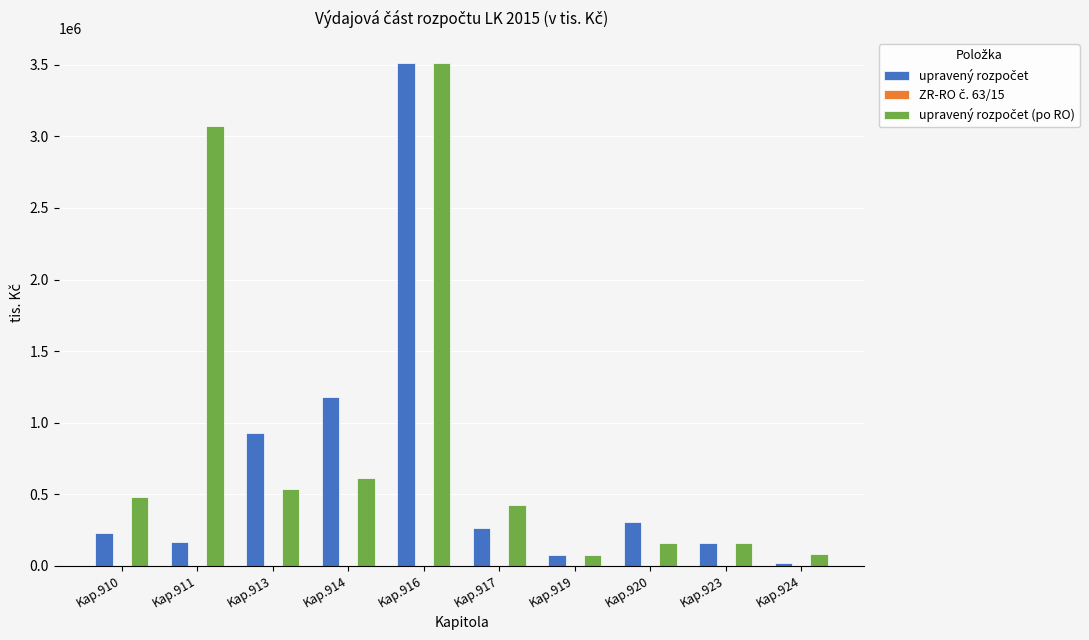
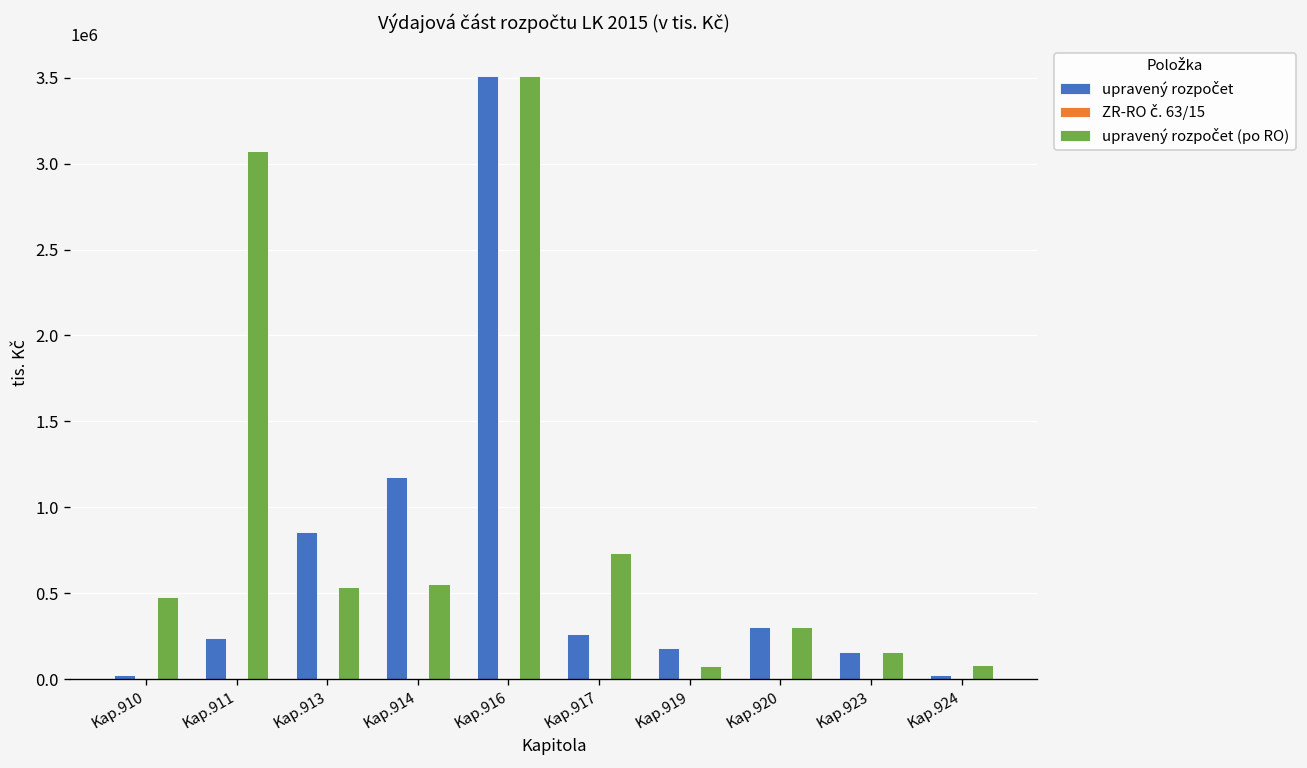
  {
    "upravený rozpočet": {
-     "Kap.910": 230000,
-     "Kap.911": 170000,
-     "Kap.913": 930000,
+     "Kap.910": 30000,
+     "Kap.911": 240000,
+     "Kap.913": 860000,
      "Kap.914": 1180000,
      "Kap.916": 3510000,
      "Kap.917": 260000,
-     "Kap.919": 80000,
+     "Kap.919": 180000,
      "Kap.920": 300000,
      "Kap.923": 160000,
      "Kap.924": 20000
    },
    "ZR-RO č. 63/15": {
      "Kap.910": 0,
      "Kap.911": 0,
      "Kap.913": 0,
      "Kap.914": 0,
      "Kap.916": 0,
      "Kap.917": 0,
      "Kap.919": 0,
      "Kap.920": 0,
      "Kap.923": 0,
      "Kap.924": 0
    },
    "upravený rozpočet (po RO)": {
      "Kap.910": 480000,
      "Kap.911": 3070000,
      "Kap.913": 530000,
-     "Kap.914": 610000,
+     "Kap.914": 550000,
      "Kap.916": 3510000,
-     "Kap.917": 420000,
+     "Kap.917": 730000,
      "Kap.919": 80000,
-     "Kap.920": 160000,
+     "Kap.920": 300000,
      "Kap.923": 160000,
      "Kap.924": 80000
    }
  }
